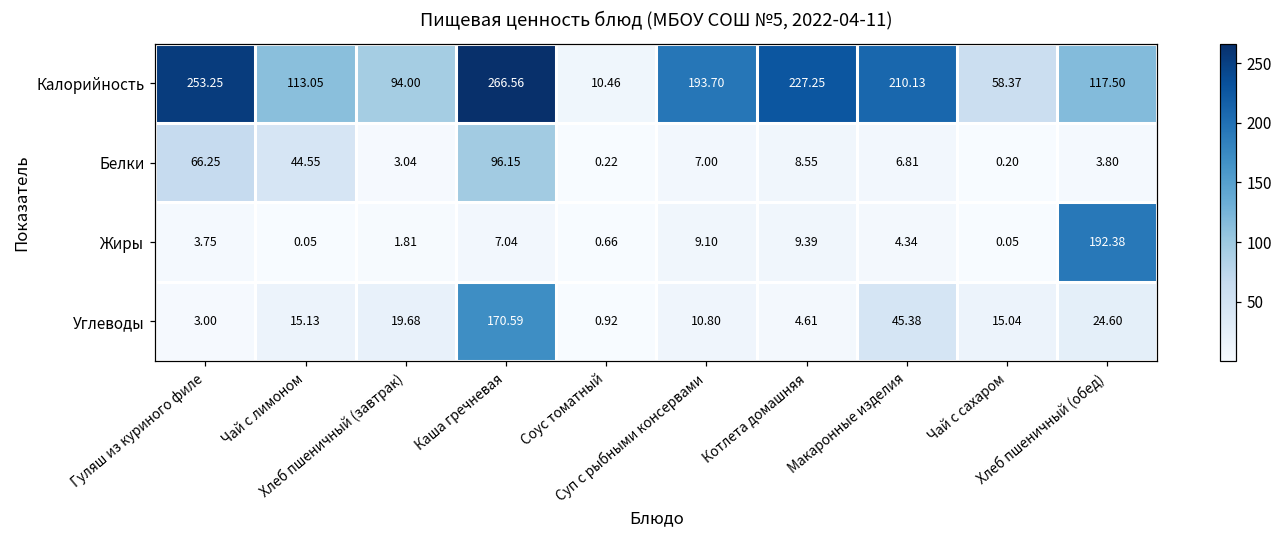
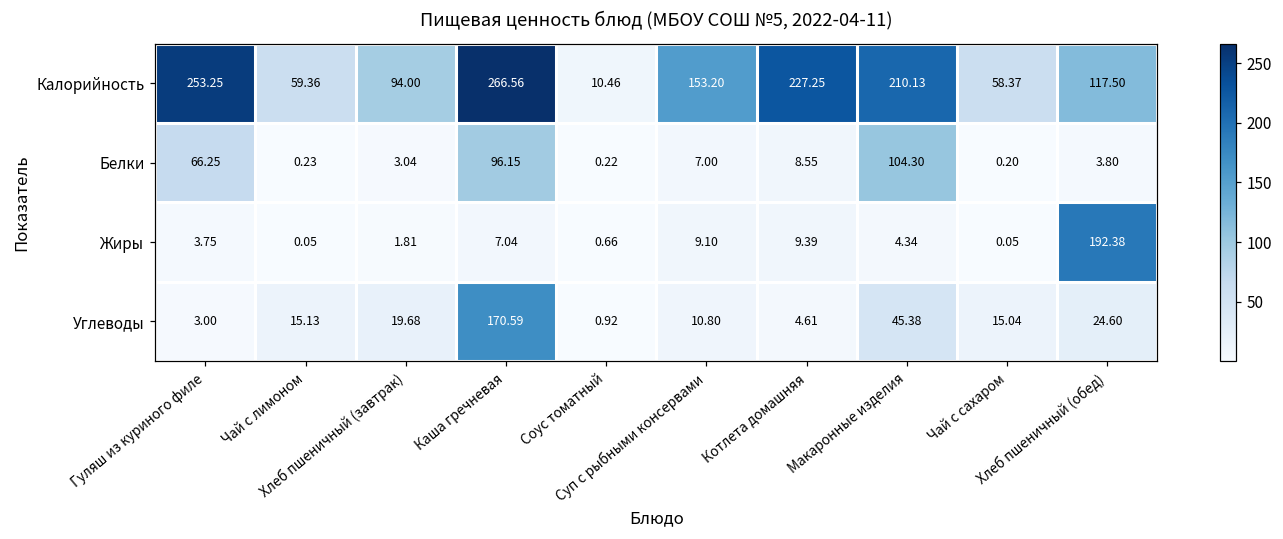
  {
    "Калорийность": {
      "Гуляш из куриного филе": 253.25,
-     "Чай с лимоном": 113.05,
+     "Чай с лимоном": 59.36,
      "Хлеб пшеничный (завтрак)": 94.00,
      "Каша гречневая": 266.56,
      "Соус томатный": 10.46,
-     "Суп с рыбными консервами": 193.70,
+     "Суп с рыбными консервами": 153.20,
      "Котлета домашняя": 227.25,
      "Макаронные изделия": 210.13,
      "Чай с сахаром": 58.37,
      "Хлеб пшеничный (обед)": 117.50
    },
    "Белки": {
      "Гуляш из куриного филе": 66.25,
-     "Чай с лимоном": 44.55,
+     "Чай с лимоном": 0.23,
      "Хлеб пшеничный (завтрак)": 3.04,
      "Каша гречневая": 96.15,
      "Соус томатный": 0.22,
      "Суп с рыбными консервами": 7.00,
      "Котлета домашняя": 8.55,
-     "Макаронные изделия": 6.81,
+     "Макаронные изделия": 104.30,
      "Чай с сахаром": 0.20,
      "Хлеб пшеничный (обед)": 3.80
    },
    "Жиры": {
      "Гуляш из куриного филе": 3.75,
      "Чай с лимоном": 0.05,
      "Хлеб пшеничный (завтрак)": 1.81,
      "Каша гречневая": 7.04,
      "Соус томатный": 0.66,
      "Суп с рыбными консервами": 9.10,
      "Котлета домашняя": 9.39,
      "Макаронные изделия": 4.34,
      "Чай с сахаром": 0.05,
      "Хлеб пшеничный (обед)": 192.38
    },
    "Углеводы": {
      "Гуляш из куриного филе": 3.00,
      "Чай с лимоном": 15.13,
      "Хлеб пшеничный (завтрак)": 19.68,
      "Каша гречневая": 170.59,
      "Соус томатный": 0.92,
      "Суп с рыбными консервами": 10.80,
      "Котлета домашняя": 4.61,
      "Макаронные изделия": 45.38,
      "Чай с сахаром": 15.04,
      "Хлеб пшеничный (обед)": 24.60
    }
  }
